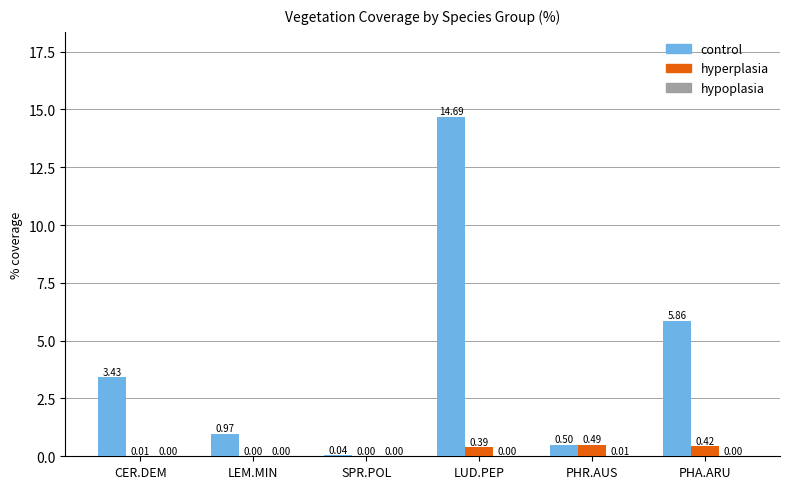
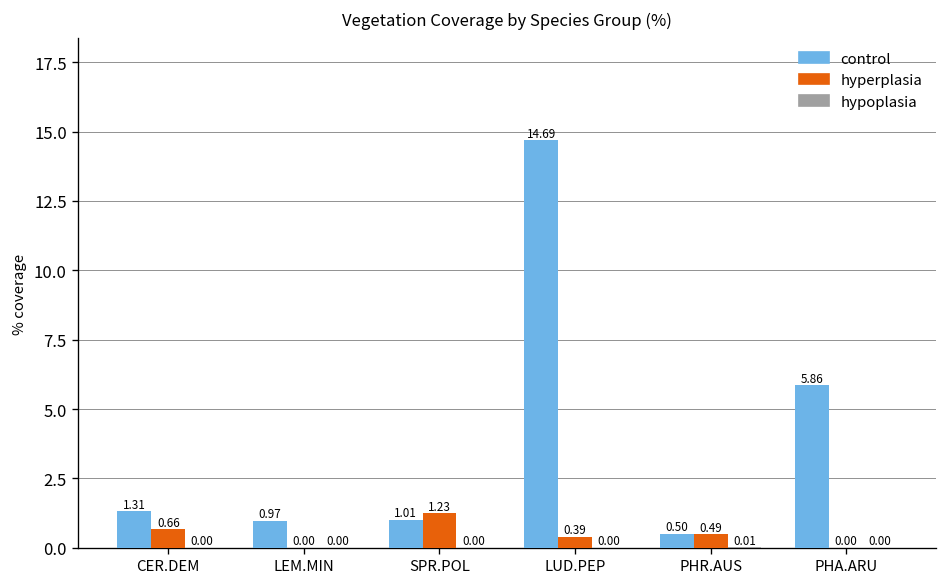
  {
    "control": {
-     "CER.DEM": 3.43,
+     "CER.DEM": 1.31,
      "LEM.MIN": 0.97,
-     "SPR.POL": 0.04,
+     "SPR.POL": 1.01,
      "LUD.PEP": 14.69,
      "PHR.AUS": 0.50,
      "PHA.ARU": 5.86
    },
    "hyperplasia": {
-     "CER.DEM": 0.01,
+     "CER.DEM": 0.66,
      "LEM.MIN": 0.00,
-     "SPR.POL": 0.00,
+     "SPR.POL": 1.23,
      "LUD.PEP": 0.39,
      "PHR.AUS": 0.49,
-     "PHA.ARU": 0.42
+     "PHA.ARU": 0.00
    },
    "hypoplasia": {
      "CER.DEM": 0.00,
      "LEM.MIN": 0.00,
      "SPR.POL": 0.00,
      "LUD.PEP": 0.00,
      "PHR.AUS": 0.01,
      "PHA.ARU": 0.00
    }
  }
